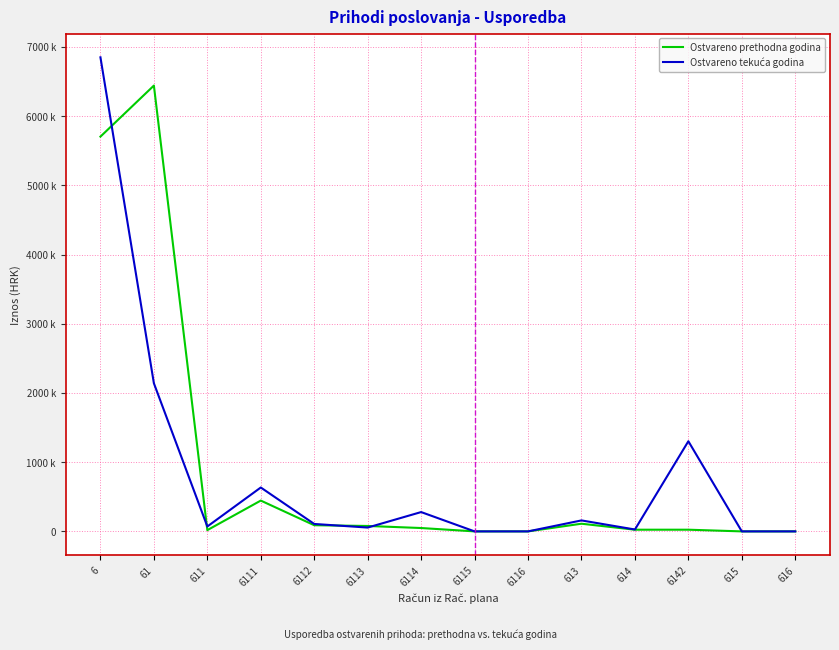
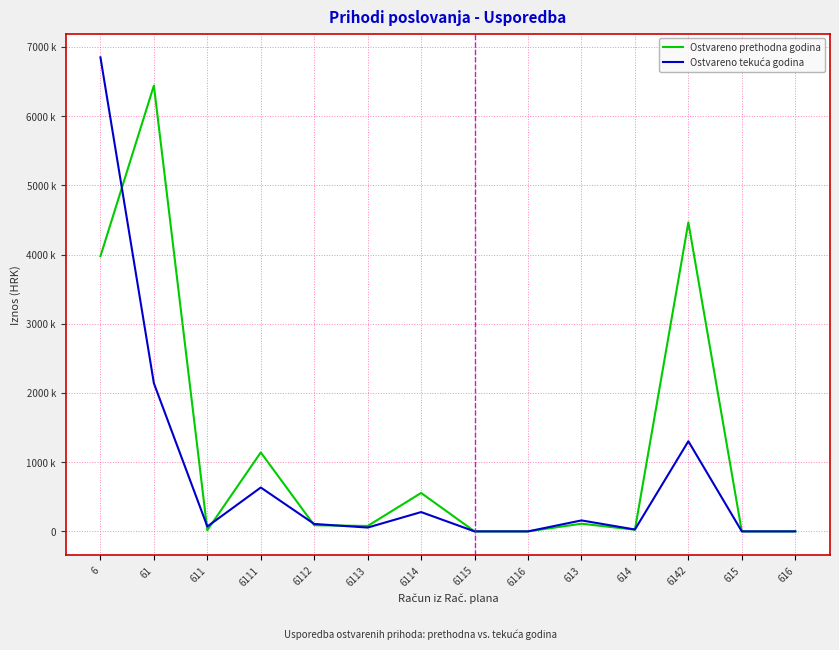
  {
    "Ostvareno prethodna godina": {
-     "6": 5700000,
+     "6": 4000000,
      "61": 6400000,
      "611": 0,
-     "6111": 400000,
-     "6114": 0,
+     "6111": 1100000,
+     "6114": 600000,
      "613": 100000,
-     "6142": 0
+     "6142": 4500000
    },
    "Ostvareno tekuća godina": {
      "6": 6800000,
      "61": 2100000,
      "611": 100000,
      "6111": 600000,
      "6114": 300000,
      "613": 200000,
      "6142": 1300000
    }
  }
